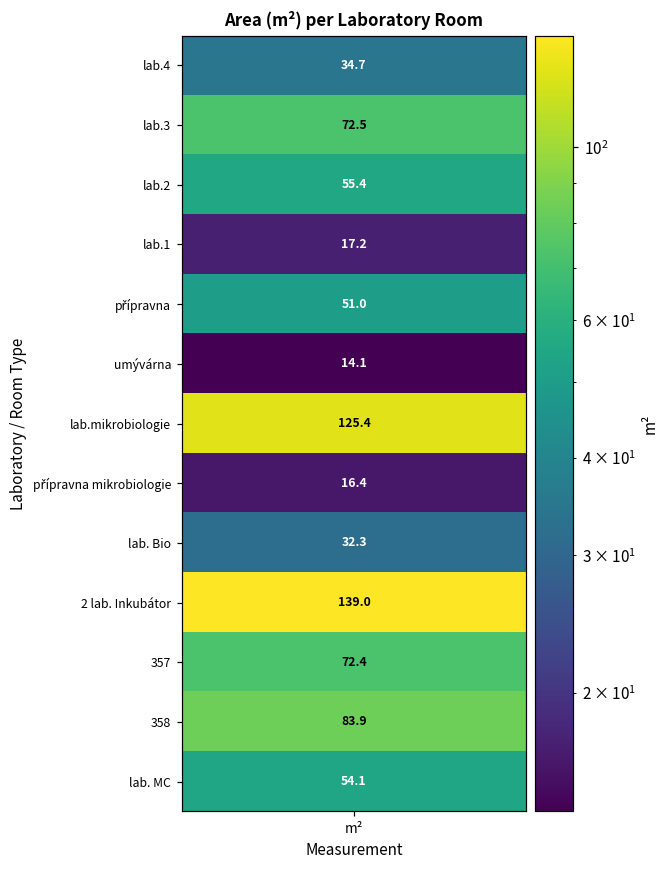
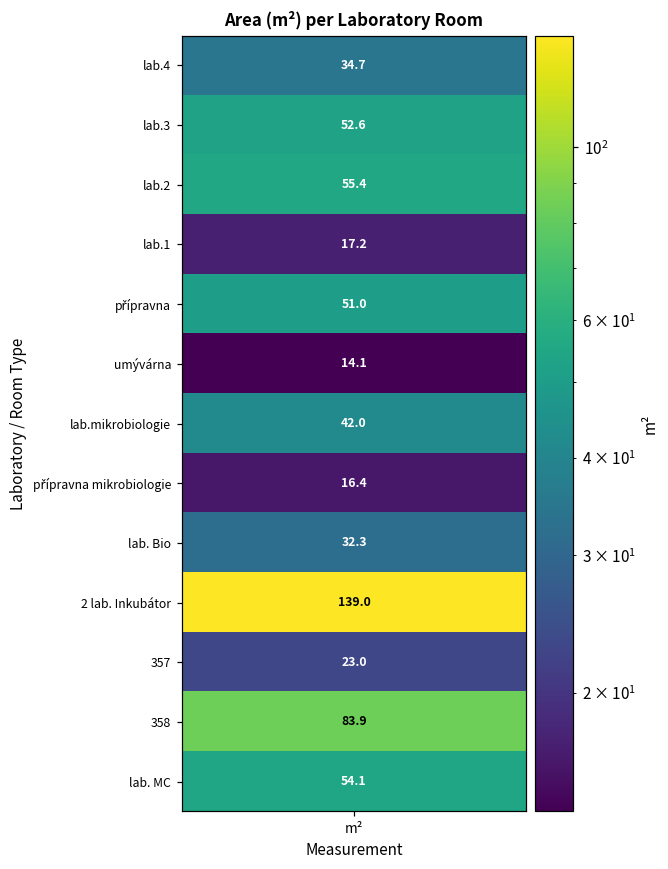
  {
    "lab.4": {
      "m²": 34.7
    },
    "lab.3": {
-     "m²": 72.5
+     "m²": 52.6
    },
    "lab.2": {
      "m²": 55.4
    },
    "lab.1": {
      "m²": 17.2
    },
    "přípravna": {
      "m²": 51.0
    },
    "umývárna": {
      "m²": 14.1
    },
    "lab.mikrobiologie": {
-     "m²": 125.4
+     "m²": 42.0
    },
    "přípravna mikrobiologie": {
      "m²": 16.4
    },
    "lab. Bio": {
      "m²": 32.3
    },
    "2 lab. Inkubátor": {
      "m²": 139.0
    },
    "357": {
-     "m²": 72.4
+     "m²": 23.0
    },
    "358": {
      "m²": 83.9
    },
    "lab. MC": {
      "m²": 54.1
    }
  }
